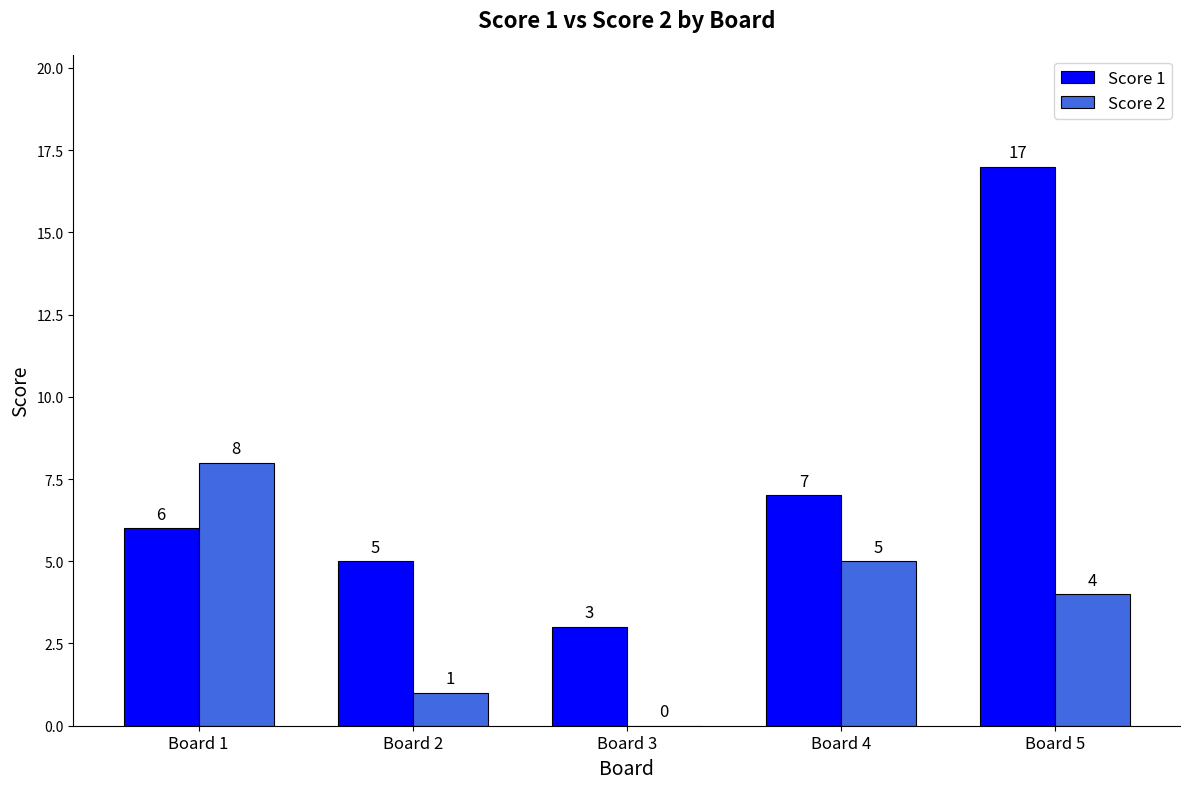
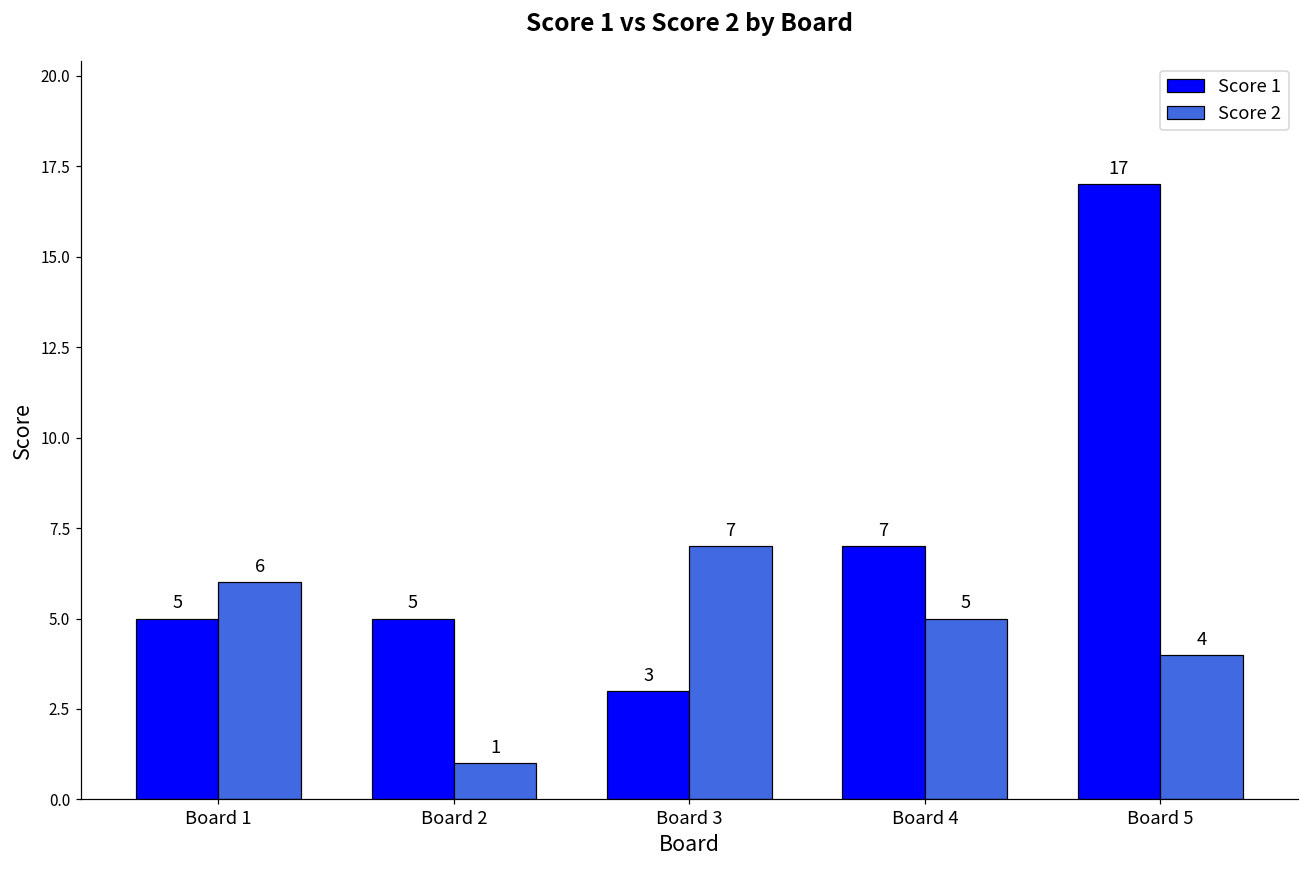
  {
    "Score 1": {
-     "Board 1": 6,
+     "Board 1": 5,
      "Board 2": 5,
      "Board 3": 3,
      "Board 4": 7,
      "Board 5": 17
    },
    "Score 2": {
-     "Board 1": 8,
+     "Board 1": 6,
      "Board 2": 1,
-     "Board 3": 0,
+     "Board 3": 7,
      "Board 4": 5,
      "Board 5": 4
    }
  }
